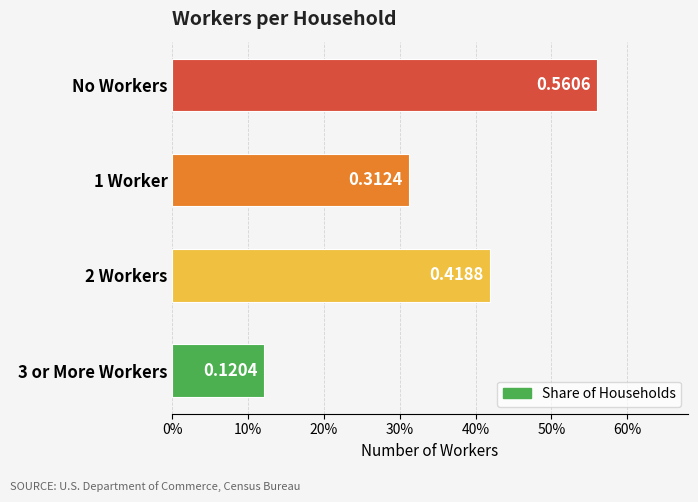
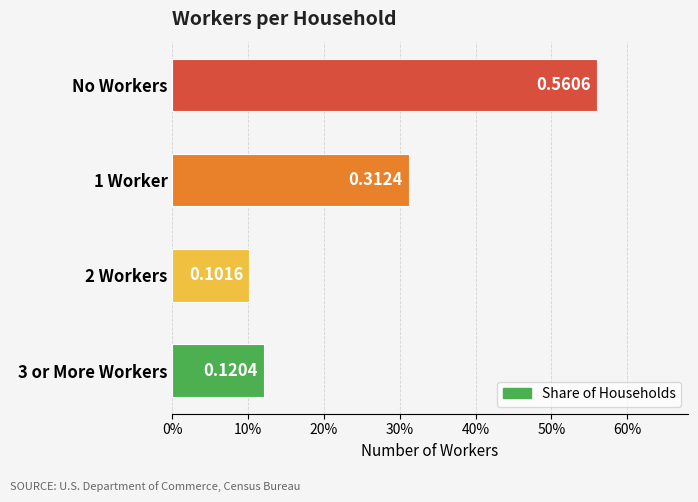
  {
    "No Workers": 0.5606,
    "1 Worker": 0.3124,
-   "2 Workers": 0.4188,
+   "2 Workers": 0.1016,
    "3 or More Workers": 0.1204
  }
